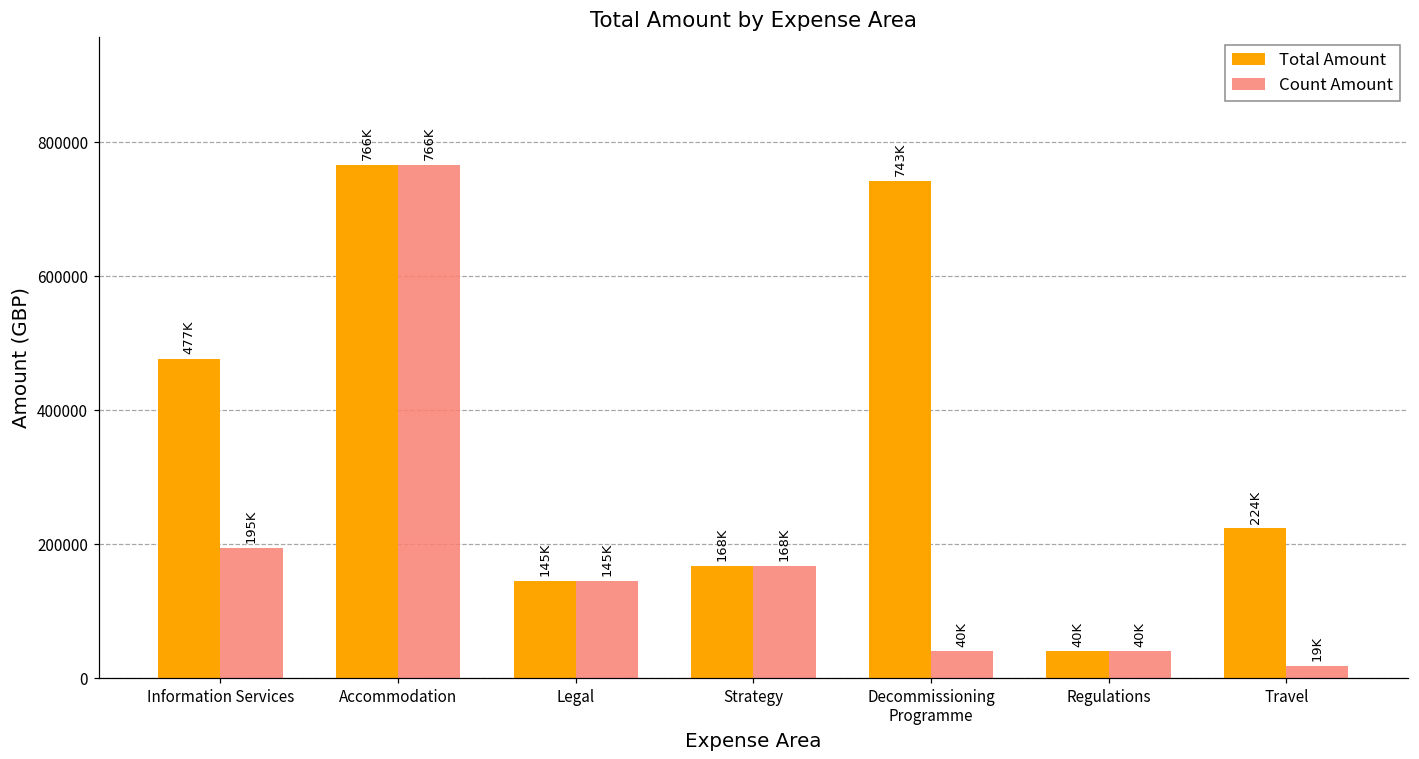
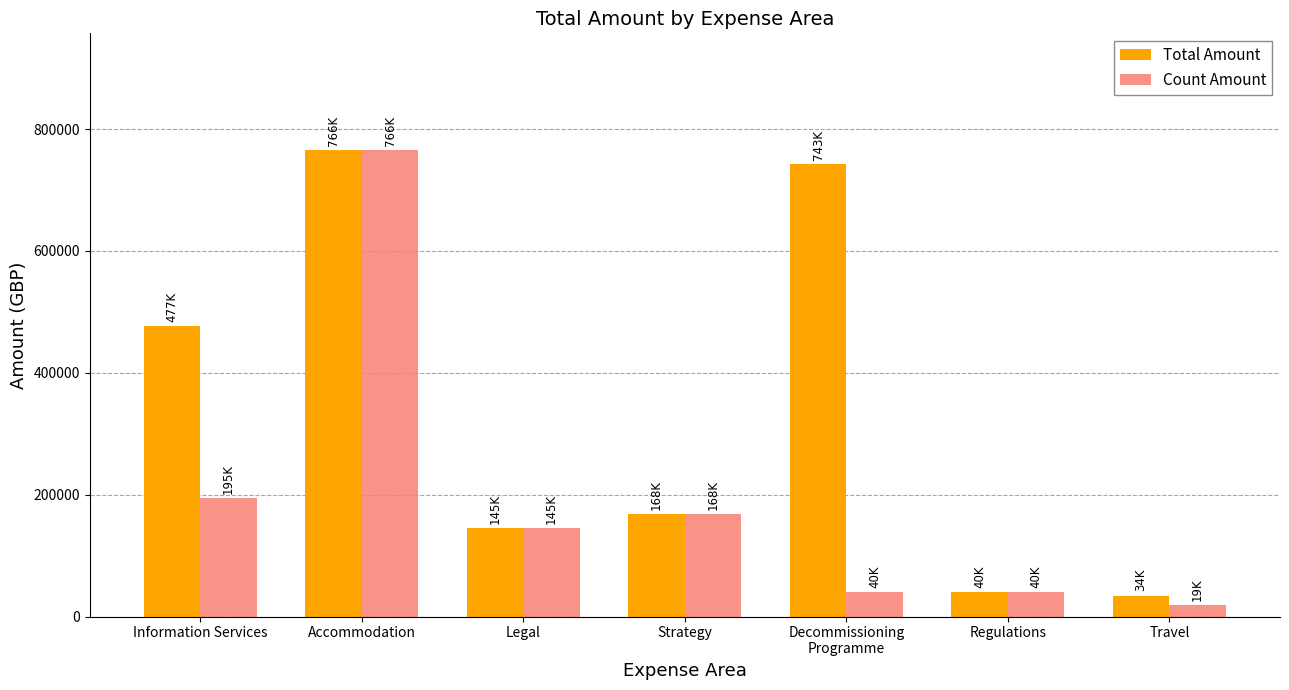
  {
    "Total Amount": {
      "Information Services": "477K",
      "Accommodation": "766K",
      "Legal": "145K",
      "Strategy": "168K",
      "Decommissioning Programme": "743K",
      "Regulations": "40K",
-     "Travel": "224K"
+     "Travel": "34K"
    },
    "Count Amount": {
      "Information Services": "195K",
      "Accommodation": "766K",
      "Legal": "145K",
      "Strategy": "168K",
      "Decommissioning Programme": "40K",
      "Regulations": "40K",
      "Travel": "19K"
    }
  }
